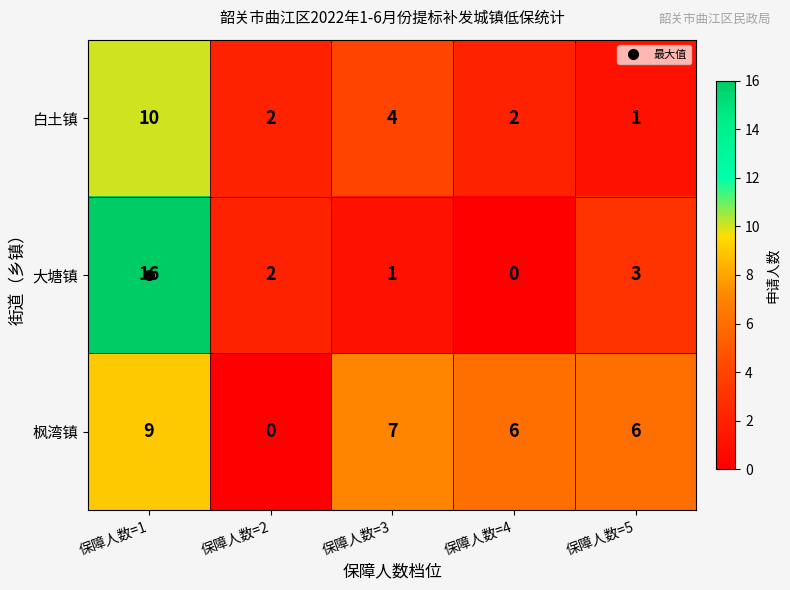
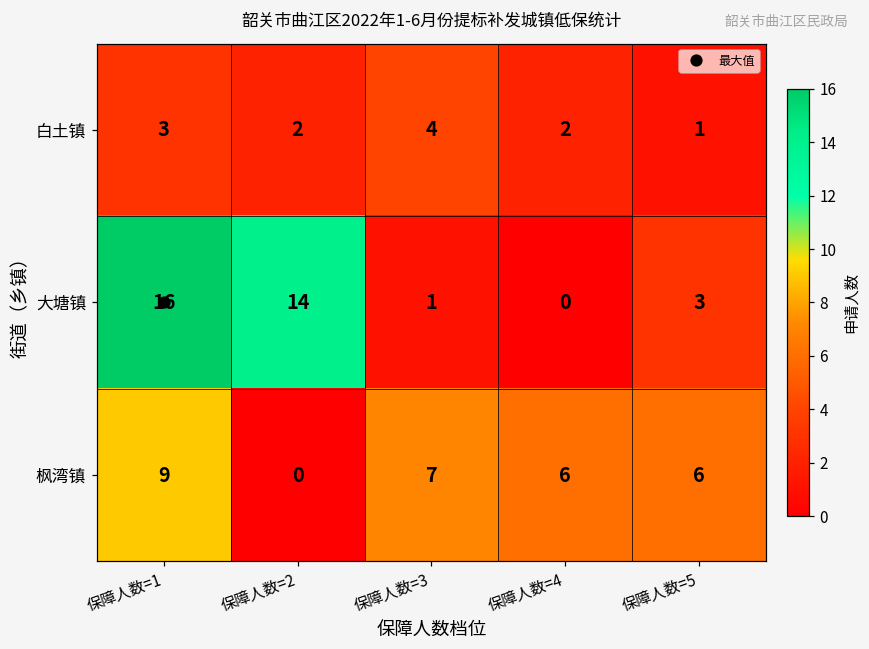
  {
    "白土镇": {
-     "保障人数=1": 10,
+     "保障人数=1": 3,
      "保障人数=2": 2,
      "保障人数=3": 4,
      "保障人数=4": 2,
      "保障人数=5": 1
    },
    "大塘镇": {
-     "保障人数=2": 2,
+     "保障人数=2": 14,
      "保障人数=3": 1,
      "保障人数=4": 0,
      "保障人数=5": 3
    },
    "枫湾镇": {
      "保障人数=1": 9,
      "保障人数=2": 0,
      "保障人数=3": 7,
      "保障人数=4": 6,
      "保障人数=5": 6
    }
  }
